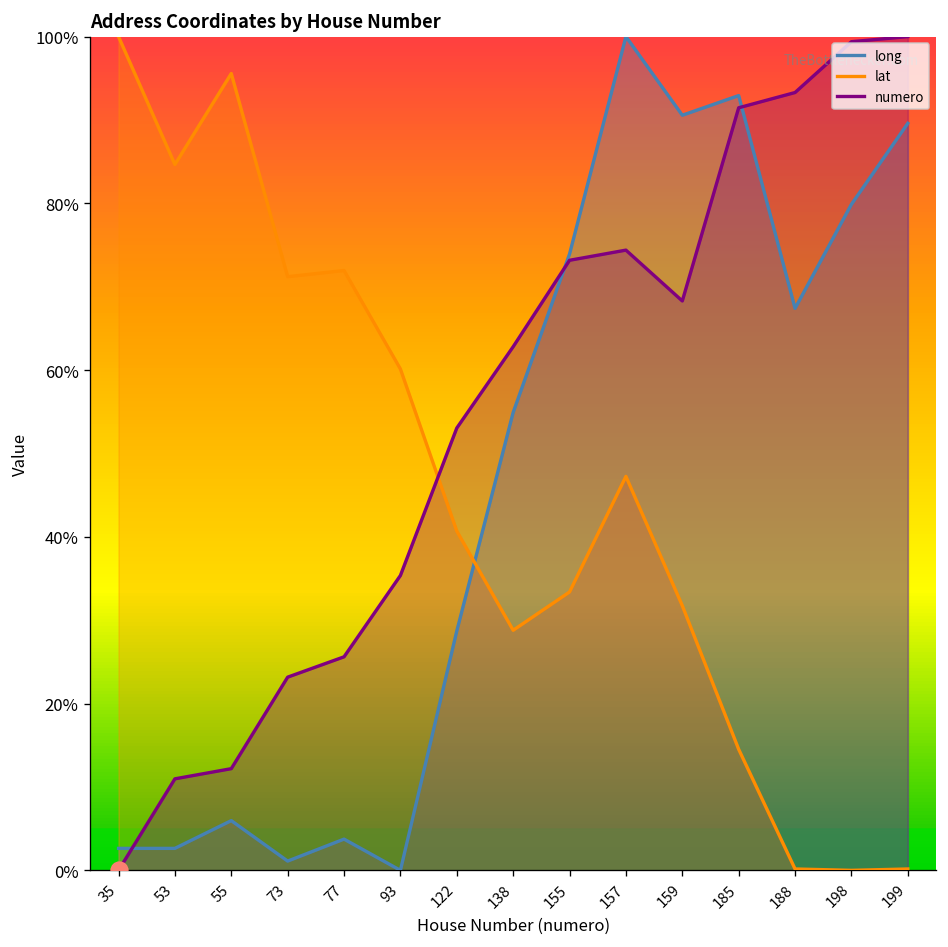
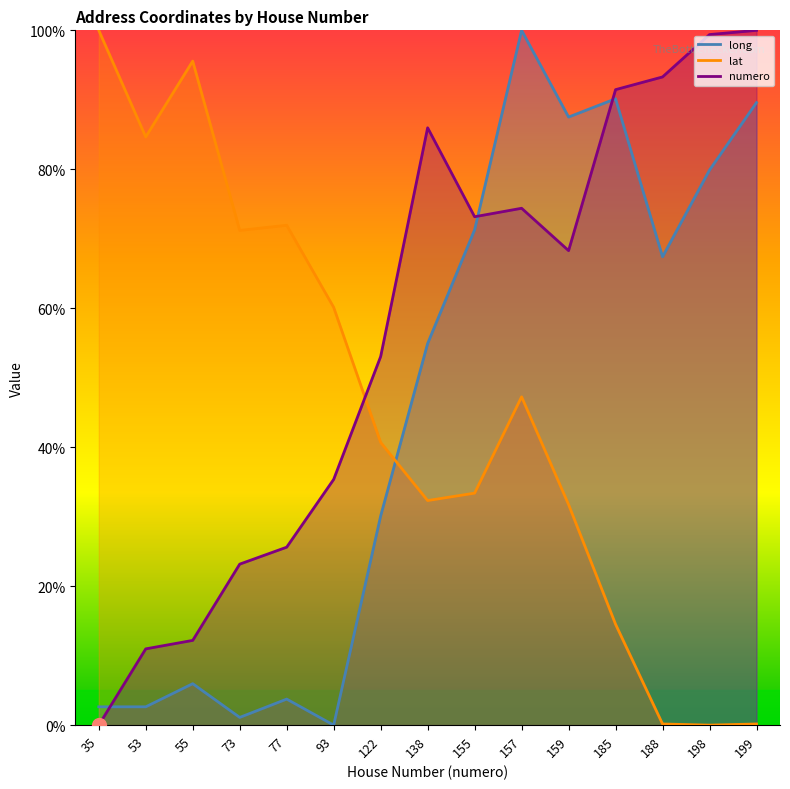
  {
    "long": {
      "55": "6%",
-     "122": "29%",
+     "122": "30%",
      "138": "55%",
-     "155": "74%",
+     "155": "71%",
      "157": "100%",
-     "159": "91%",
-     "185": "93%",
+     "159": "88%",
+     "185": "90%",
      "188": "67%",
      "198": "80%",
      "199": "90%"
    },
    "lat": {
      "35": "100%",
      "53": "85%",
      "55": "96%",
      "73": "71%",
      "77": "72%",
      "93": "60%",
      "122": "41%",
-     "138": "29%",
+     "138": "32%",
      "155": "33%",
      "157": "47%",
      "159": "32%",
      "185": "15%"
    },
    "numero": {
      "53": "11%",
      "55": "12%",
      "73": "23%",
      "77": "26%",
      "93": "35%",
      "122": "53%",
-     "138": "63%",
+     "138": "86%",
      "155": "73%",
      "157": "74%",
      "159": "68%",
      "185": "91%",
      "188": "93%",
      "198": "99%",
      "199": "100%"
    }
  }
